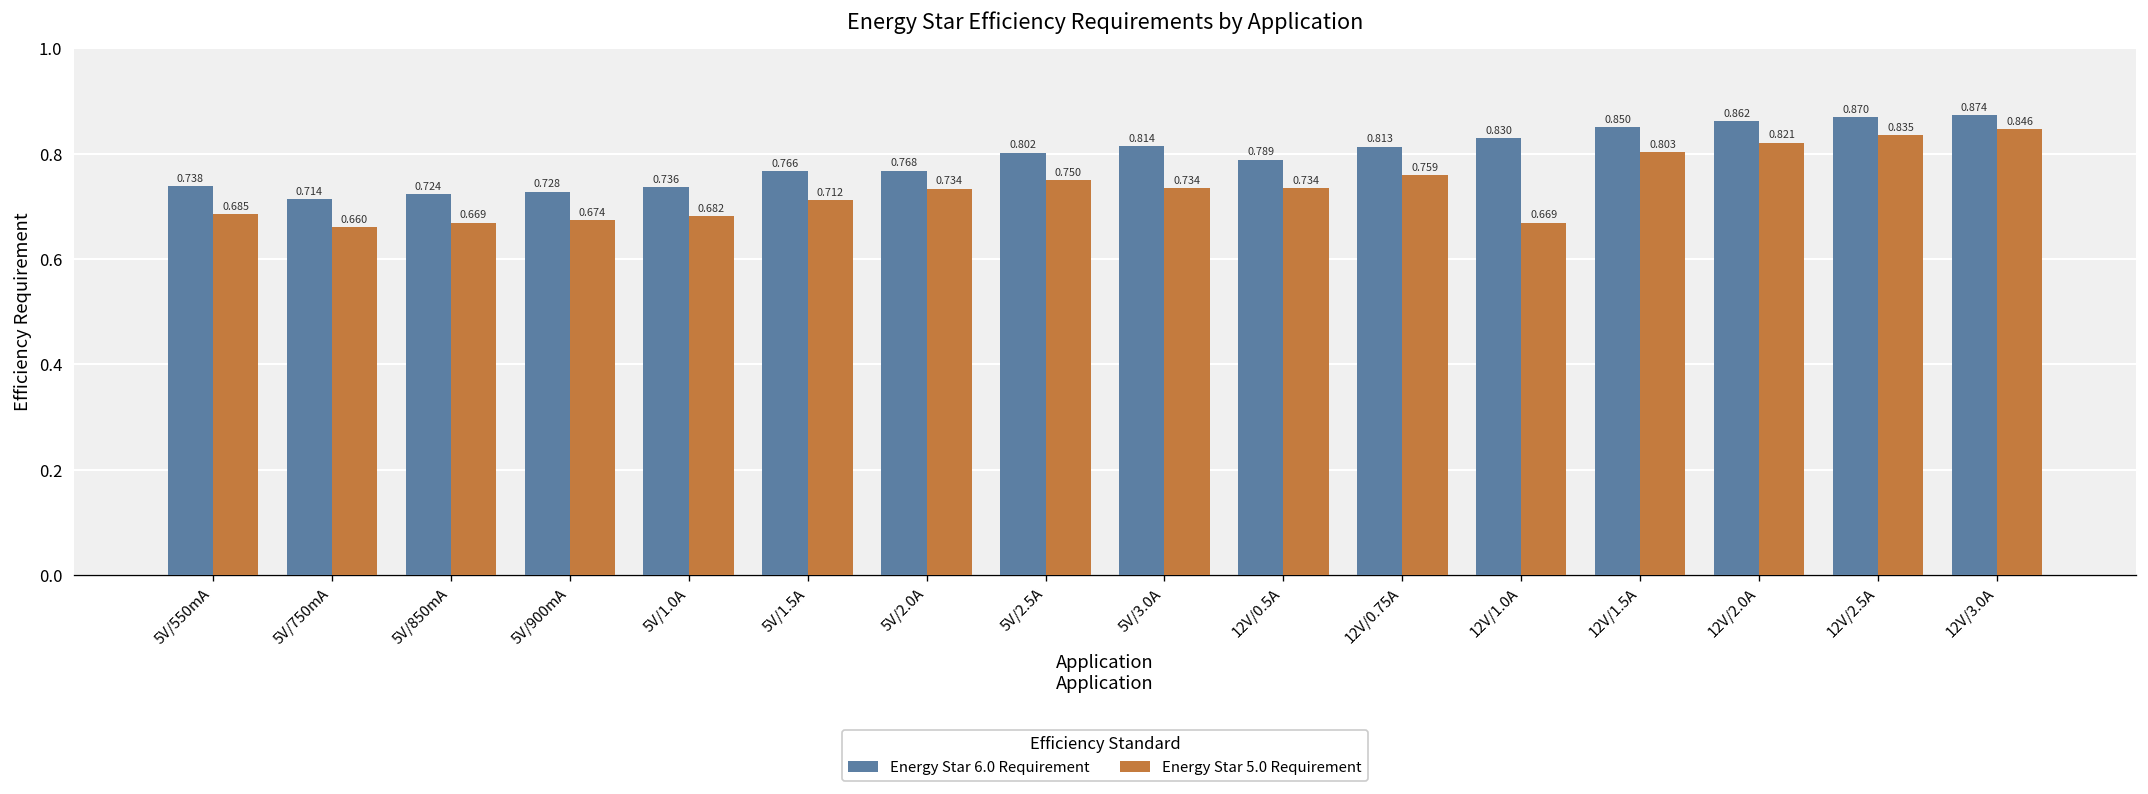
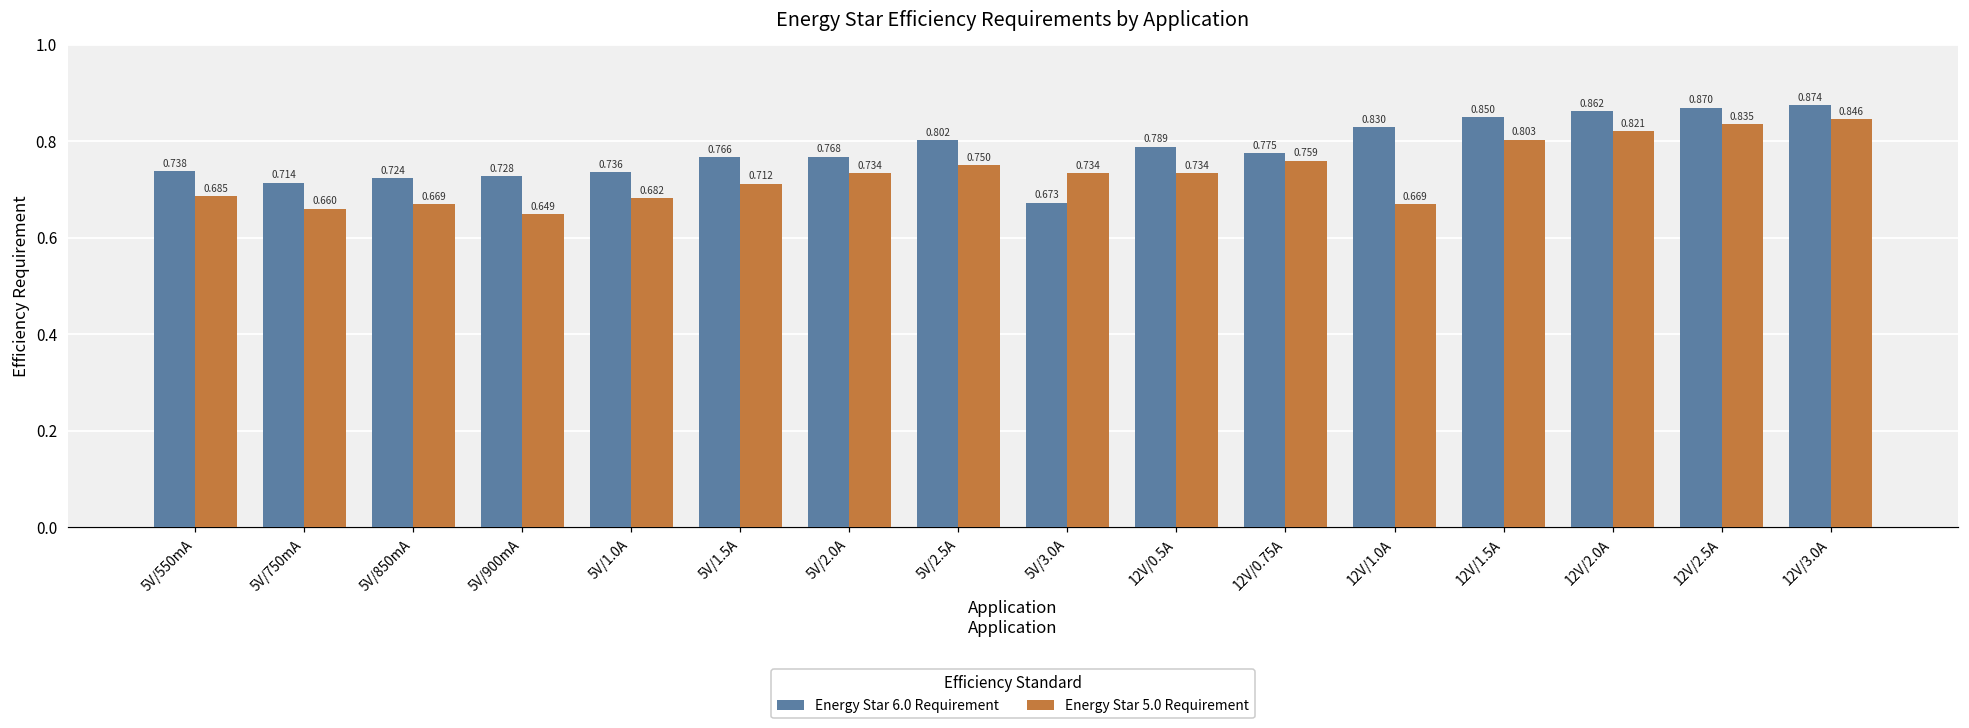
  {
    "Energy Star 6.0 Requirement": {
      "5V/550mA": 0.738,
      "5V/750mA": 0.714,
      "5V/850mA": 0.724,
      "5V/900mA": 0.728,
      "5V/1.0A": 0.736,
      "5V/1.5A": 0.766,
      "5V/2.0A": 0.768,
      "5V/2.5A": 0.802,
-     "5V/3.0A": 0.814,
+     "5V/3.0A": 0.673,
      "12V/0.5A": 0.789,
-     "12V/0.75A": 0.813,
+     "12V/0.75A": 0.775,
      "12V/1.0A": 0.830,
      "12V/1.5A": 0.850,
      "12V/2.0A": 0.862,
      "12V/2.5A": 0.870,
      "12V/3.0A": 0.874
    },
    "Energy Star 5.0 Requirement": {
      "5V/550mA": 0.685,
      "5V/750mA": 0.660,
      "5V/850mA": 0.669,
-     "5V/900mA": 0.674,
+     "5V/900mA": 0.649,
      "5V/1.0A": 0.682,
      "5V/1.5A": 0.712,
      "5V/2.0A": 0.734,
      "5V/2.5A": 0.750,
      "5V/3.0A": 0.734,
      "12V/0.5A": 0.734,
      "12V/0.75A": 0.759,
      "12V/1.0A": 0.669,
      "12V/1.5A": 0.803,
      "12V/2.0A": 0.821,
      "12V/2.5A": 0.835,
      "12V/3.0A": 0.846
    }
  }
